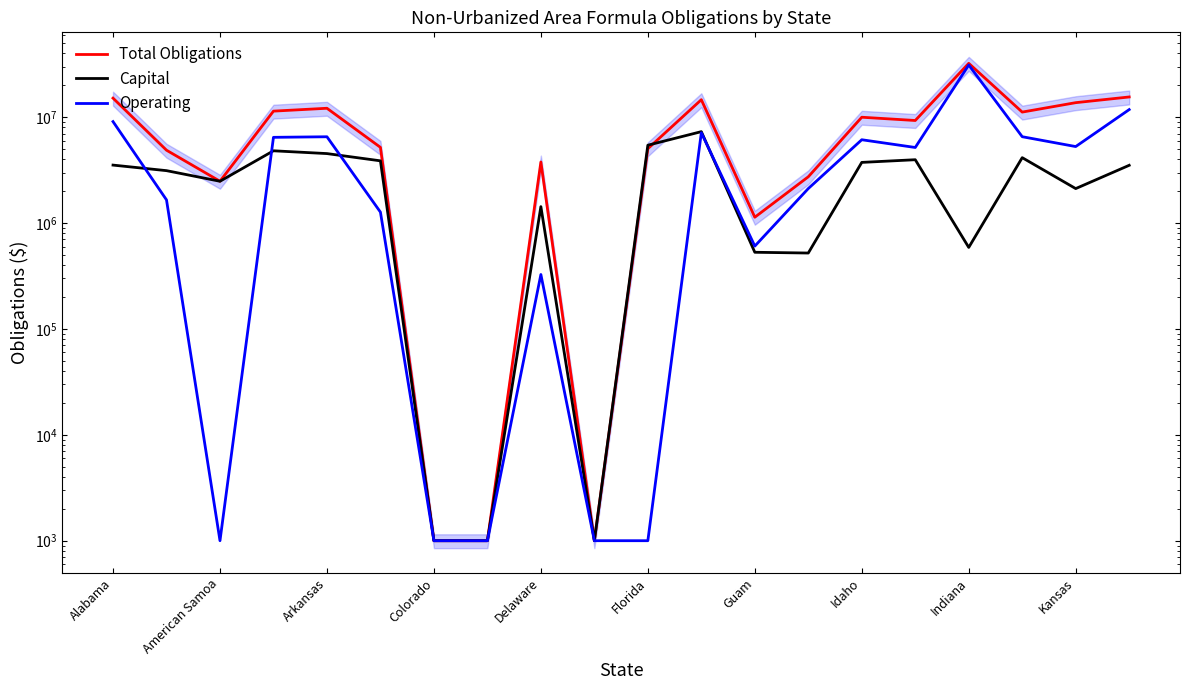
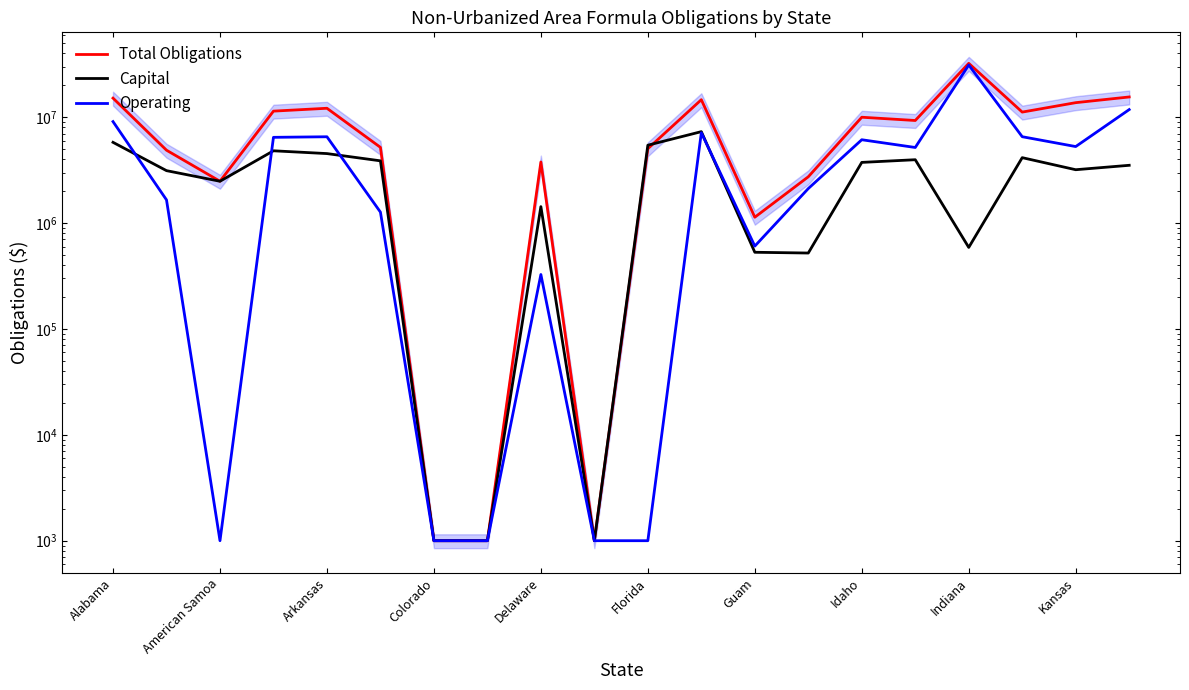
  {
    "Total Obligations": {
      "Alabama": 15000000,
      "Arkansas": 12000000,
      "Delaware": 3800000,
      "Florida": 5000000,
      "Guam": 1100000,
      "Idaho": 10000000,
      "Kansas": 14000000
    },
    "Capital": {
-     "Alabama": 3500000,
+     "Alabama": 6000000,
      "Arkansas": 4500000,
      "Delaware": 1400000,
      "Florida": 5000000,
      "Guam": 500000,
      "Idaho": 3700000,
      "Indiana": 600000,
-     "Kansas": 2100000
+     "Kansas": 3200000
    }
  }
